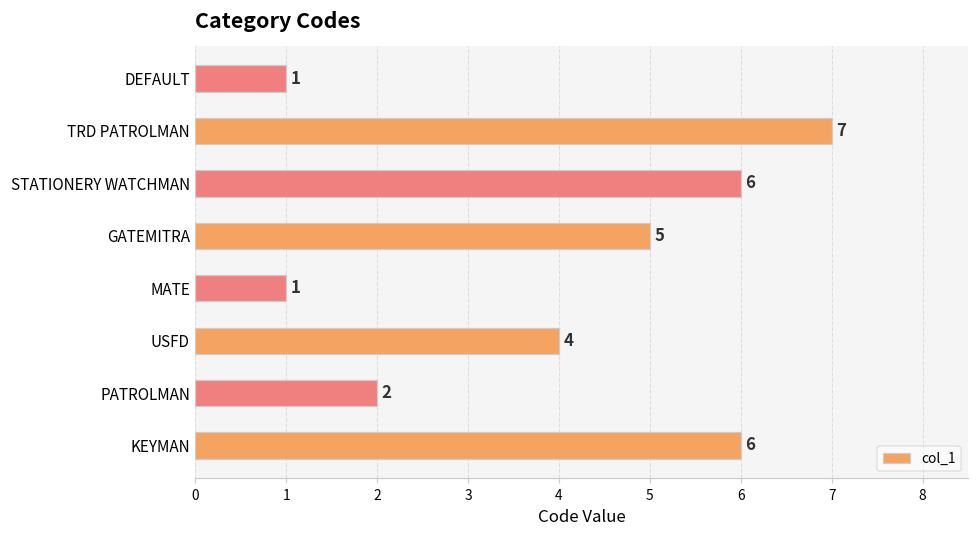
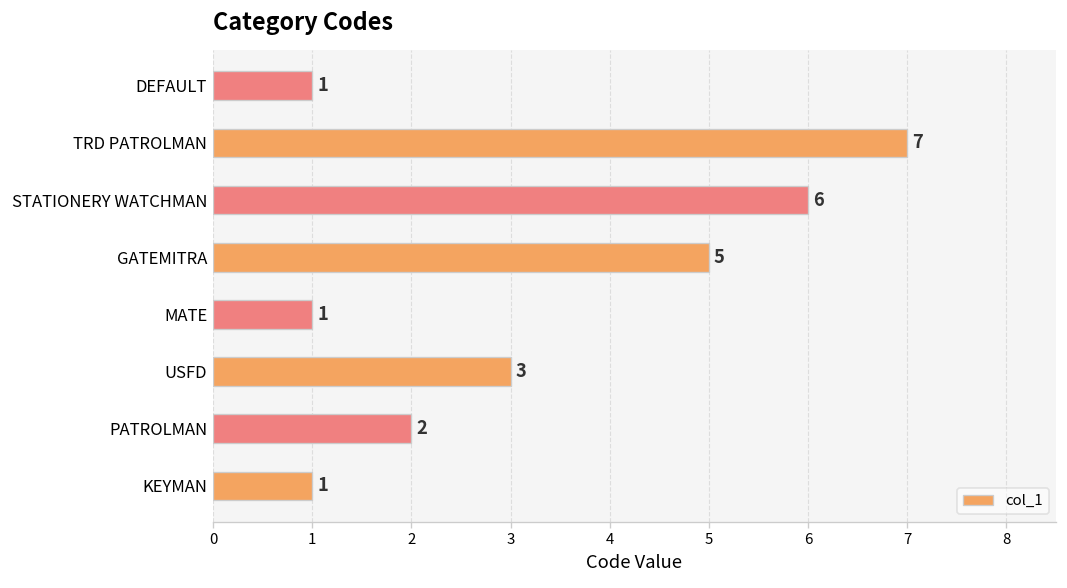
  {
    "DEFAULT": 1,
    "TRD PATROLMAN": 7,
    "STATIONERY WATCHMAN": 6,
    "GATEMITRA": 5,
    "MATE": 1,
-   "USFD": 4,
+   "USFD": 3,
    "PATROLMAN": 2,
-   "KEYMAN": 6
+   "KEYMAN": 1
  }
